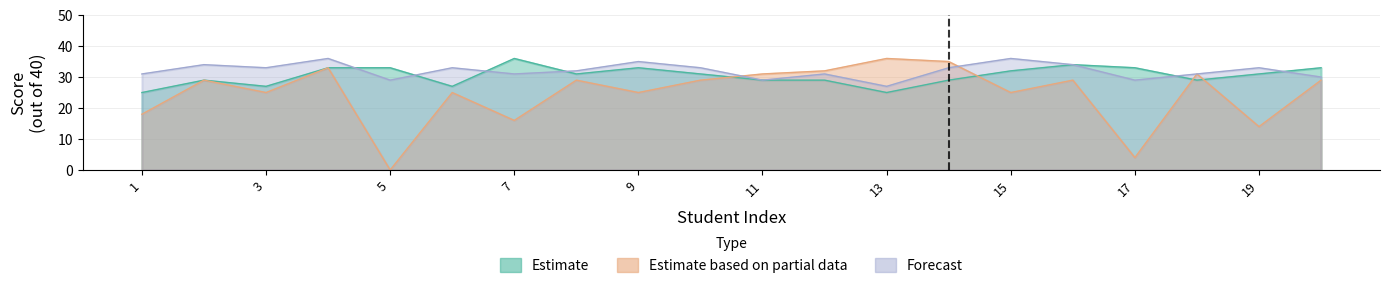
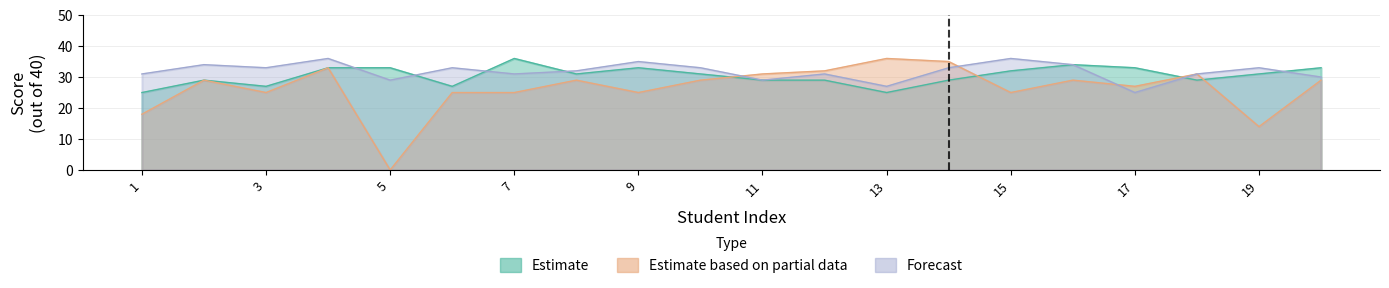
  {
    "Estimate": {
      "1": 25,
      "3": 27,
      "5": 33,
      "7": 36,
      "9": 33,
      "13": 25,
      "15": 32,
      "17": 33,
      "19": 31
    },
    "Estimate based on partial data": {
      "1": 18,
      "3": 25,
      "5": 0,
-     "7": 16,
+     "7": 25,
      "9": 25,
      "11": 31,
      "13": 36,
      "15": 25,
-     "17": 4,
+     "17": 27,
      "19": 14
    },
    "Forecast": {
      "1": 31,
      "3": 33,
      "5": 29,
      "7": 31,
      "9": 35,
      "13": 27,
      "15": 36,
-     "17": 29,
+     "17": 25,
      "19": 33
    }
  }
